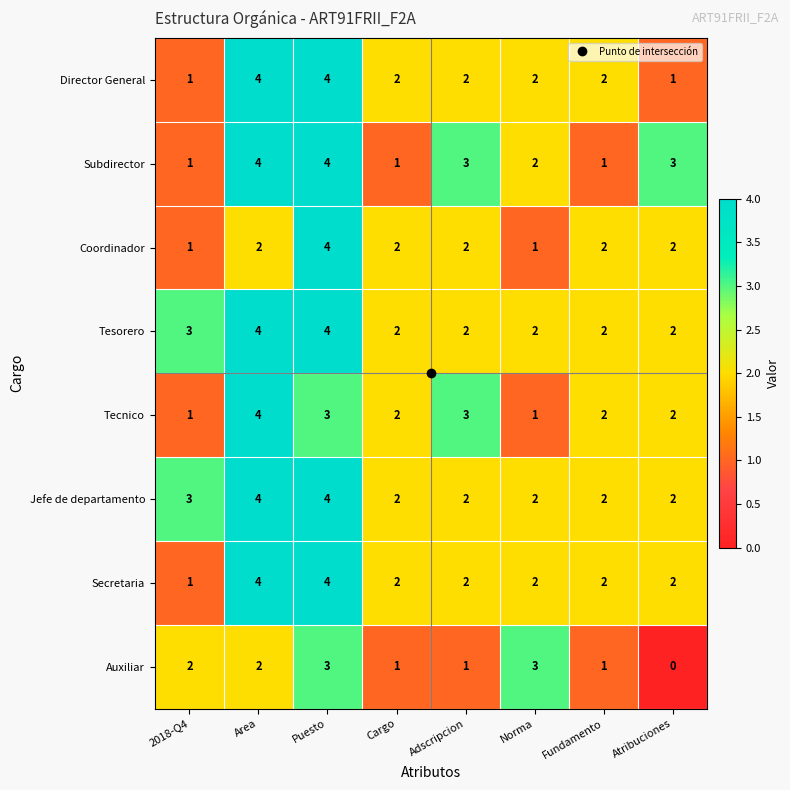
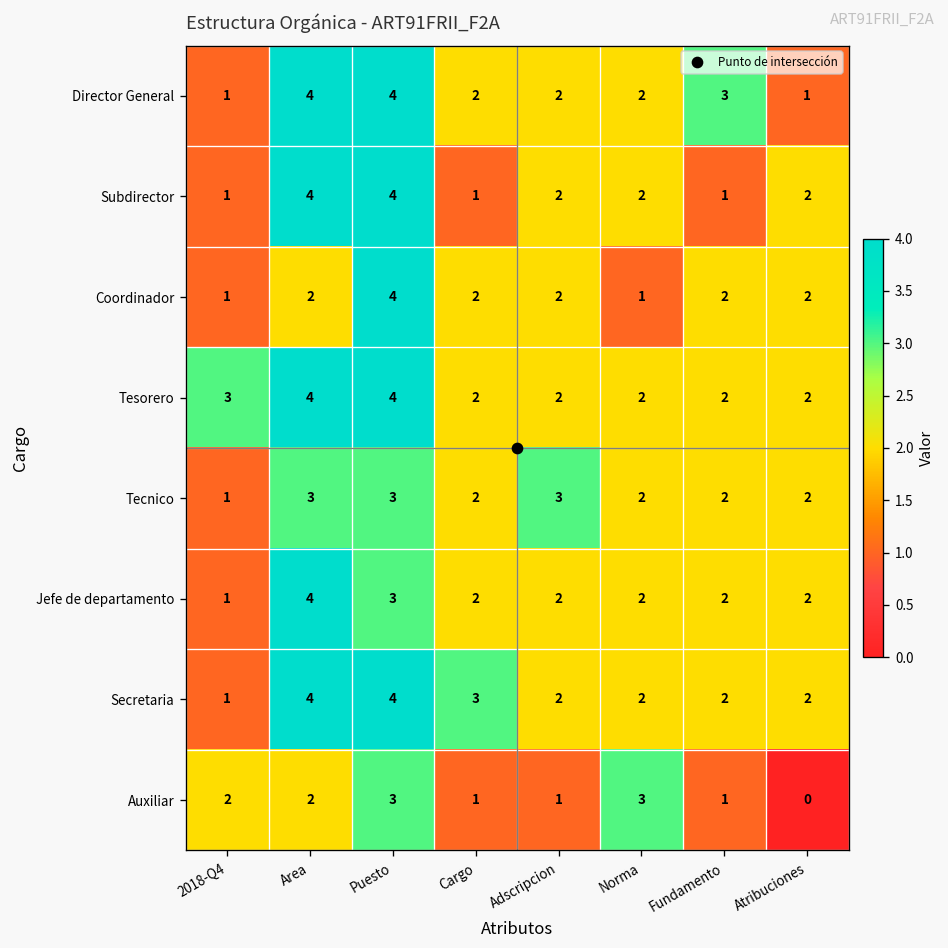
  {
    "Director General": {
      "2018-Q4": 1,
      "Area": 4,
      "Puesto": 4,
      "Cargo": 2,
      "Adscripcion": 2,
      "Norma": 2,
-     "Fundamento": 2,
+     "Fundamento": 3,
      "Atribuciones": 1
    },
    "Subdirector": {
      "2018-Q4": 1,
      "Area": 4,
      "Puesto": 4,
      "Cargo": 1,
-     "Adscripcion": 3,
+     "Adscripcion": 2,
      "Norma": 2,
      "Fundamento": 1,
-     "Atribuciones": 3
+     "Atribuciones": 2
    },
    "Coordinador": {
      "2018-Q4": 1,
      "Area": 2,
      "Puesto": 4,
      "Cargo": 2,
      "Adscripcion": 2,
      "Norma": 1,
      "Fundamento": 2,
      "Atribuciones": 2
    },
    "Tesorero": {
      "2018-Q4": 3,
      "Area": 4,
      "Puesto": 4,
      "Cargo": 2,
      "Adscripcion": 2,
      "Norma": 2,
      "Fundamento": 2,
      "Atribuciones": 2
    },
    "Tecnico": {
      "2018-Q4": 1,
-     "Area": 4,
+     "Area": 3,
      "Puesto": 3,
      "Cargo": 2,
      "Adscripcion": 3,
-     "Norma": 1,
+     "Norma": 2,
      "Fundamento": 2,
      "Atribuciones": 2
    },
    "Jefe de departamento": {
-     "2018-Q4": 3,
+     "2018-Q4": 1,
      "Area": 4,
-     "Puesto": 4,
+     "Puesto": 3,
      "Cargo": 2,
      "Adscripcion": 2,
      "Norma": 2,
      "Fundamento": 2,
      "Atribuciones": 2
    },
    "Secretaria": {
      "2018-Q4": 1,
      "Area": 4,
      "Puesto": 4,
-     "Cargo": 2,
+     "Cargo": 3,
      "Adscripcion": 2,
      "Norma": 2,
      "Fundamento": 2,
      "Atribuciones": 2
    },
    "Auxiliar": {
      "2018-Q4": 2,
      "Area": 2,
      "Puesto": 3,
      "Cargo": 1,
      "Adscripcion": 1,
      "Norma": 3,
      "Fundamento": 1,
      "Atribuciones": 0
    }
  }
